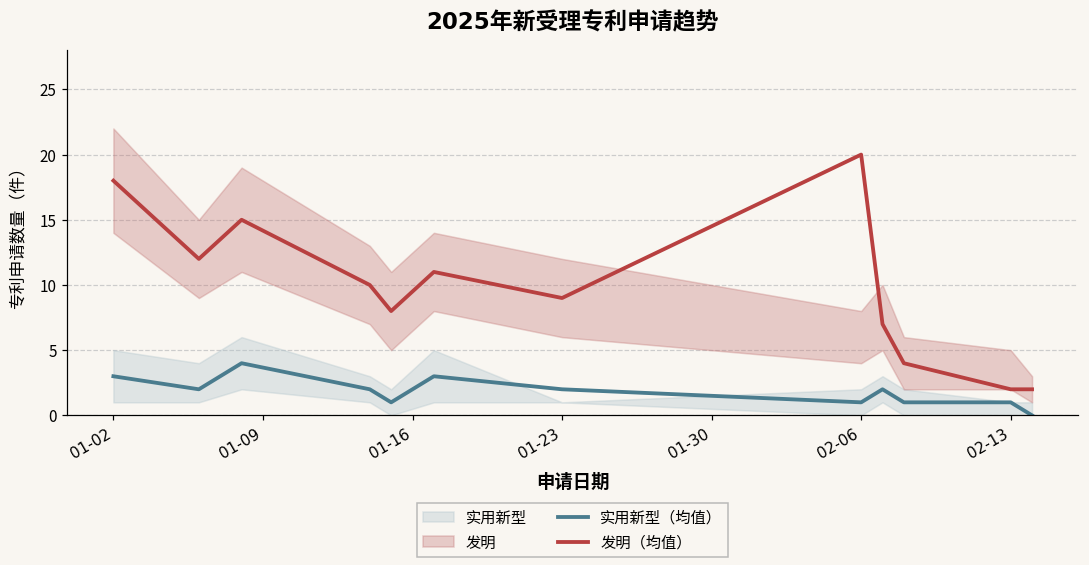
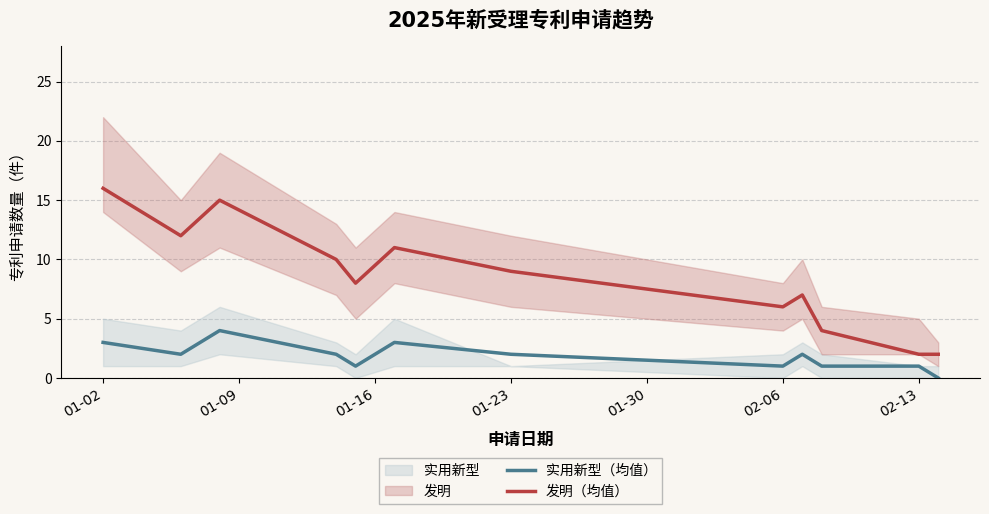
  {
    "实用新型（均值）": {
      "01-02": 3,
      "01-23": 2,
      "02-06": 1
    },
    "发明（均值）": {
-     "01-02": 18,
+     "01-02": 16,
      "01-23": 9,
-     "02-06": 20,
+     "02-06": 6,
      "02-13": 2
    }
  }
